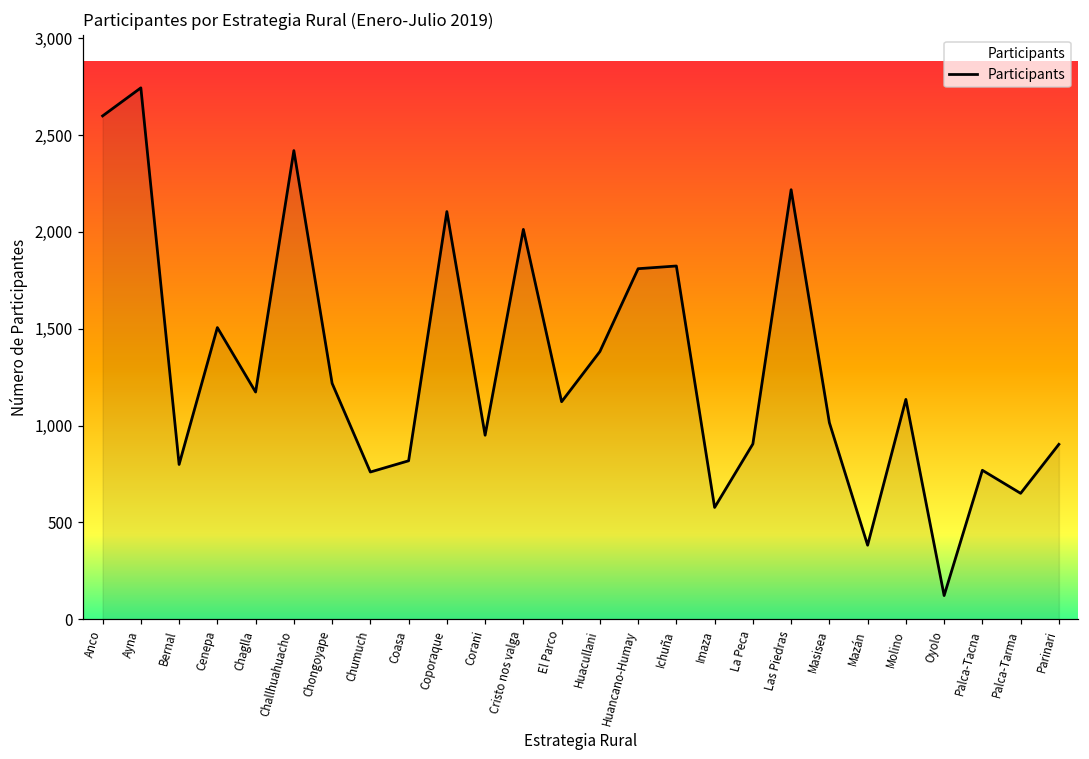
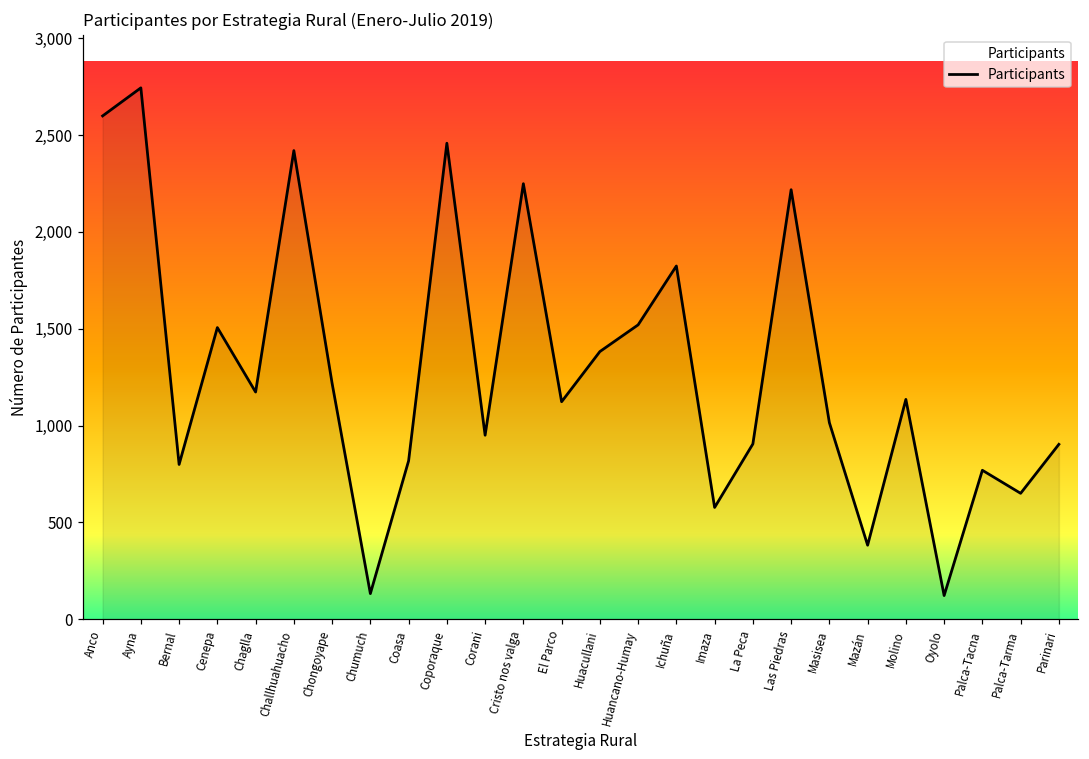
  {
    "Anco": "2,600",
    "Ayna": "2,740",
    "Bernal": "800",
    "Cenepa": "1,510",
    "Chaglla": "1,170",
    "Challhuahuacho": "2,420",
    "Chongoyape": "1,220",
-   "Chumuch": "760",
+   "Chumuch": "130",
    "Coasa": "820",
-   "Coporaque": "2,110",
+   "Coporaque": "2,460",
    "Corani": "950",
-   "Cristo nos valga": "2,010",
+   "Cristo nos valga": "2,250",
    "El Parco": "1,120",
    "Huacullani": "1,380",
-   "Huancano-Humay": "1,810",
+   "Huancano-Humay": "1,520",
    "Ichuña": "1,820",
    "Imaza": "580",
    "La Peca": "910",
    "Las Piedras": "2,220",
    "Masisea": "1,020",
    "Mazán": "380",
    "Molino": "1,140",
    "Oyolo": "120",
    "Palca-Tacna": "770",
    "Palca-Tarma": "650",
    "Parinari": "900"
  }
